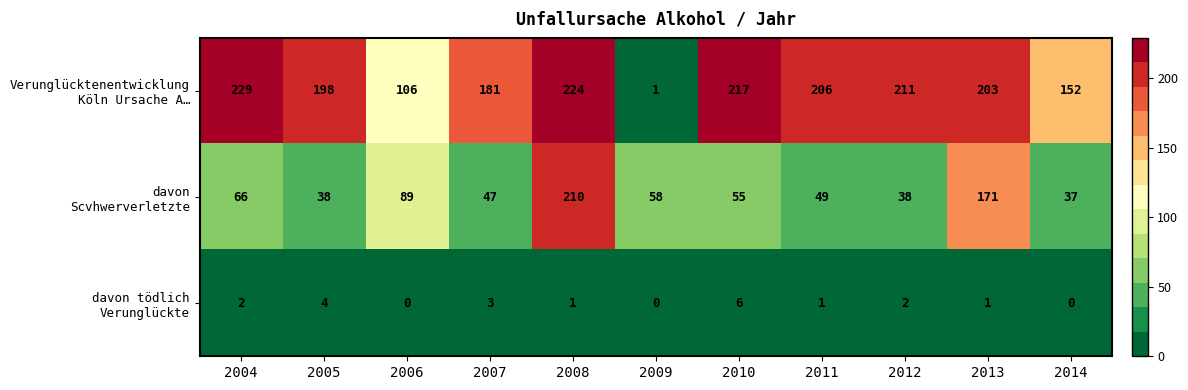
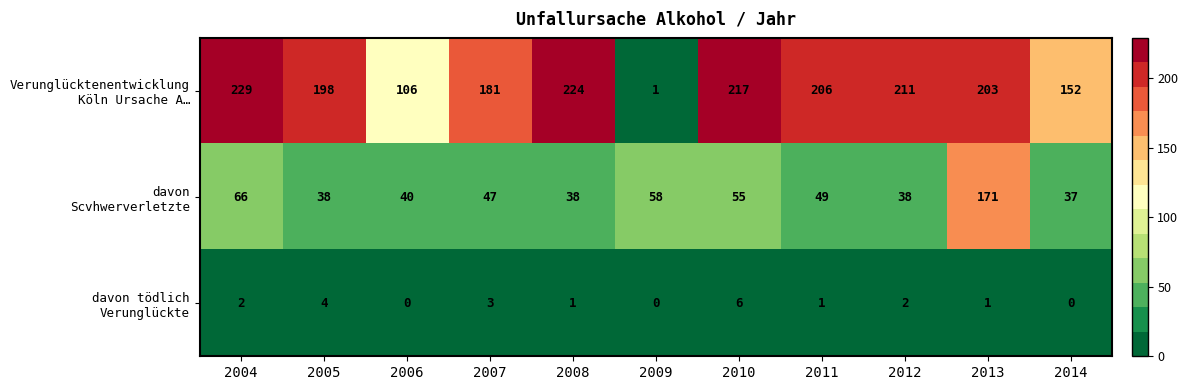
  {
    "Verunglücktenentwicklung Köln Ursache A…": {
      "2004": 229,
      "2005": 198,
      "2006": 106,
      "2007": 181,
      "2008": 224,
      "2009": 1,
      "2010": 217,
      "2011": 206,
      "2012": 211,
      "2013": 203,
      "2014": 152
    },
    "davon Scvhwerverletzte": {
      "2004": 66,
      "2005": 38,
-     "2006": 89,
+     "2006": 40,
      "2007": 47,
-     "2008": 210,
+     "2008": 38,
      "2009": 58,
      "2010": 55,
      "2011": 49,
      "2012": 38,
      "2013": 171,
      "2014": 37
    },
    "davon tödlich Verunglückte": {
      "2004": 2,
      "2005": 4,
      "2006": 0,
      "2007": 3,
      "2008": 1,
      "2009": 0,
      "2010": 6,
      "2011": 1,
      "2012": 2,
      "2013": 1,
      "2014": 0
    }
  }
